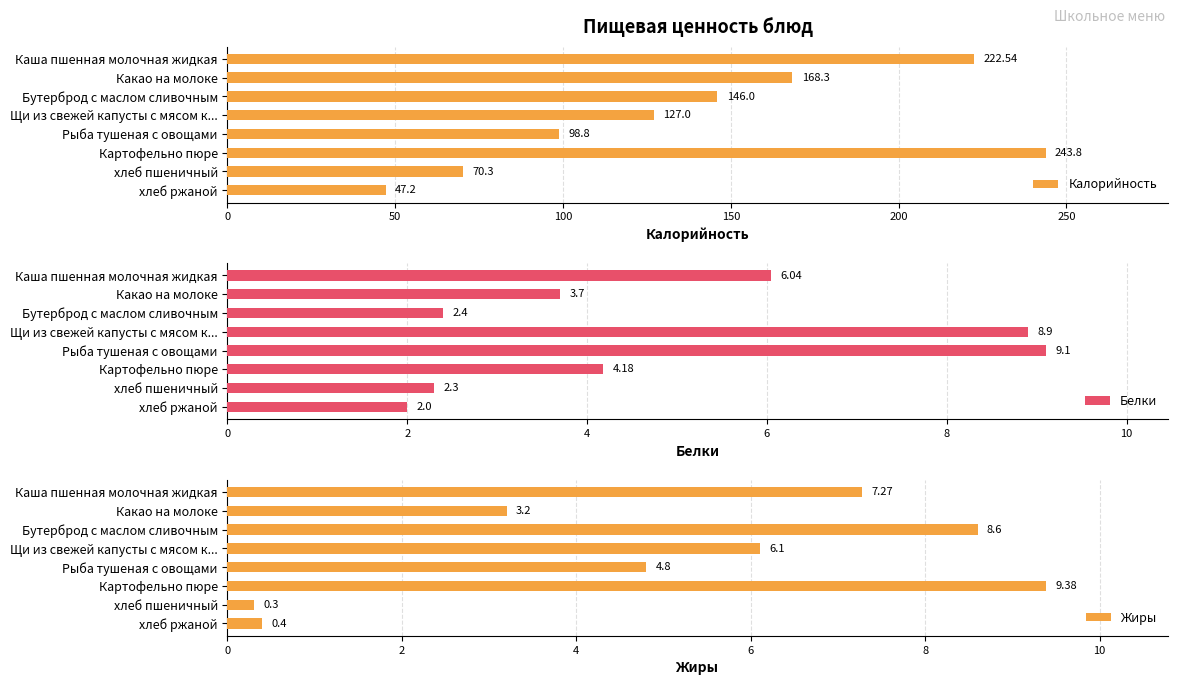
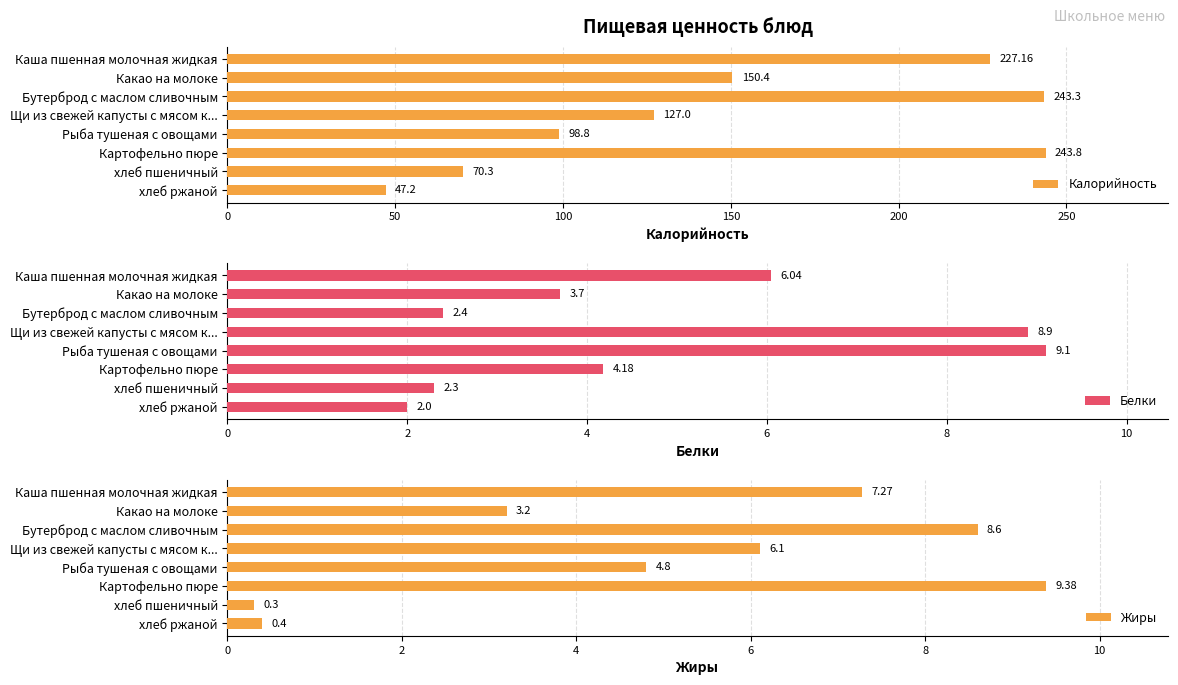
  {
    "Пищевая ценность блюд": {
-     "Каша пшенная молочная жидкая": 222.54,
-     "Какао на молоке": 168.3,
-     "Бутерброд с маслом сливочным": 146.0,
+     "Каша пшенная молочная жидкая": 227.16,
+     "Какао на молоке": 150.4,
+     "Бутерброд с маслом сливочным": 243.3,
      "Щи из свежей капусты с мясом к...": 127.0,
      "Рыба тушеная с овощами": 98.8,
      "Картофельно пюре": 243.8,
      "хлеб пшеничный": 70.3,
      "хлеб ржаной": 47.2
    }
  }
